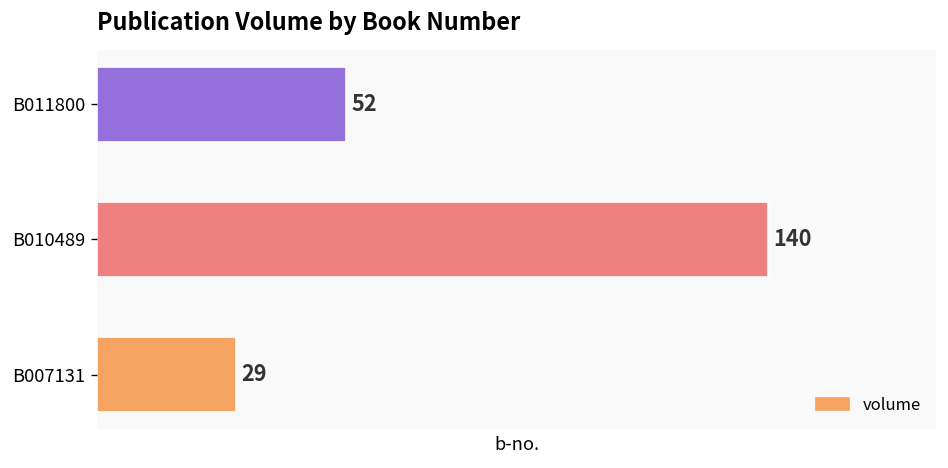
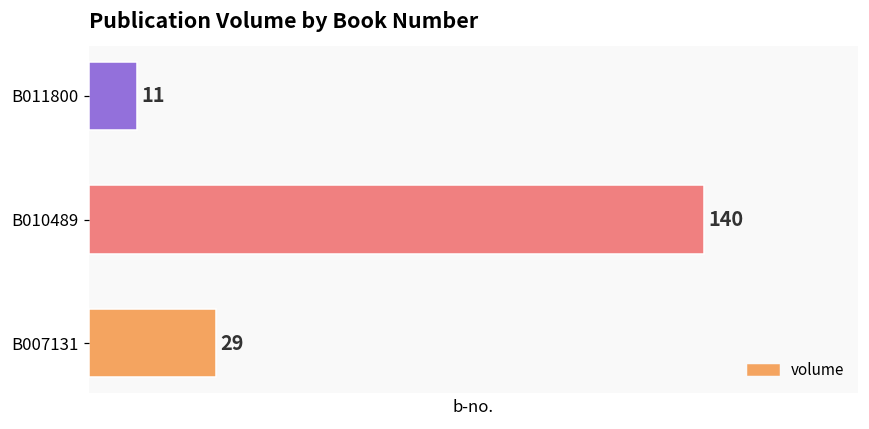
  {
-   "B011800": 52,
+   "B011800": 11,
    "B010489": 140,
    "B007131": 29
  }
